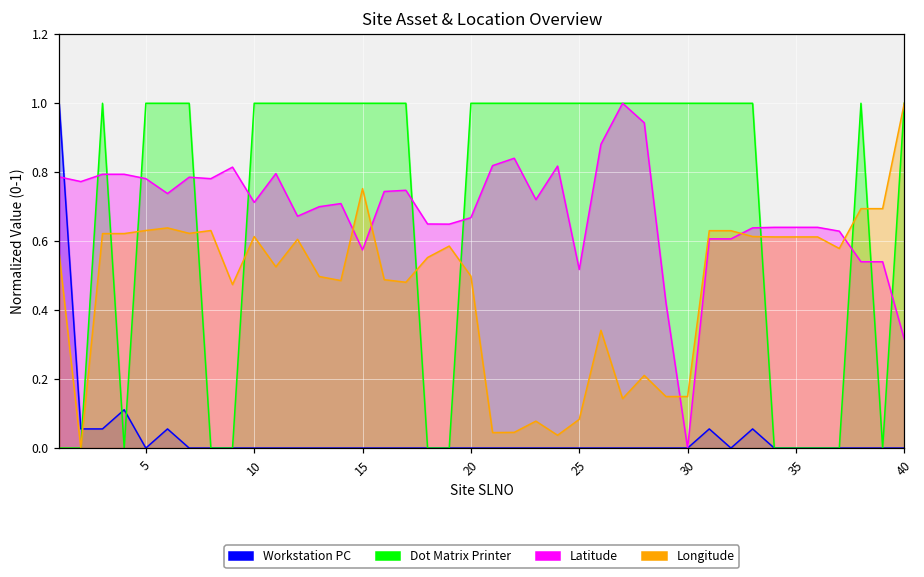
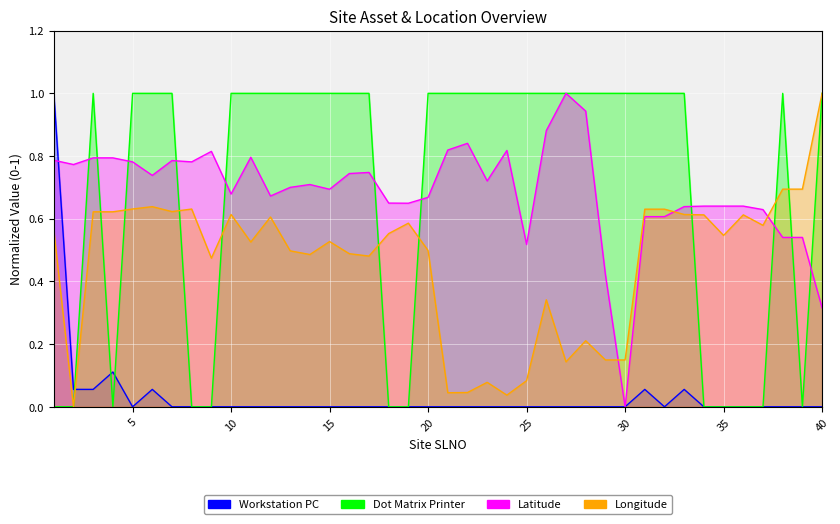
  {
    "Workstation PC": {
      "5": 0.00,
      "10": 0.00,
      "15": 0.00,
      "20": 0.00,
      "25": 0.00,
      "40": 0.00
    },
    "Dot Matrix Printer": {
      "5": 1.00,
      "10": 1.00,
      "15": 1.00,
      "20": 1.00,
      "25": 1.00,
      "30": 1.00
    },
    "Latitude": {
      "5": 0.78,
-     "10": 0.71,
-     "15": 0.57,
+     "10": 0.68,
+     "15": 0.69,
      "20": 0.67,
      "25": 0.52,
      "35": 0.64,
      "40": 0.32
    },
    "Longitude": {
      "5": 0.63,
      "10": 0.61,
-     "15": 0.75,
+     "15": 0.53,
      "20": 0.50,
      "25": 0.08,
      "30": 0.15,
-     "35": 0.61
+     "35": 0.55
    }
  }
